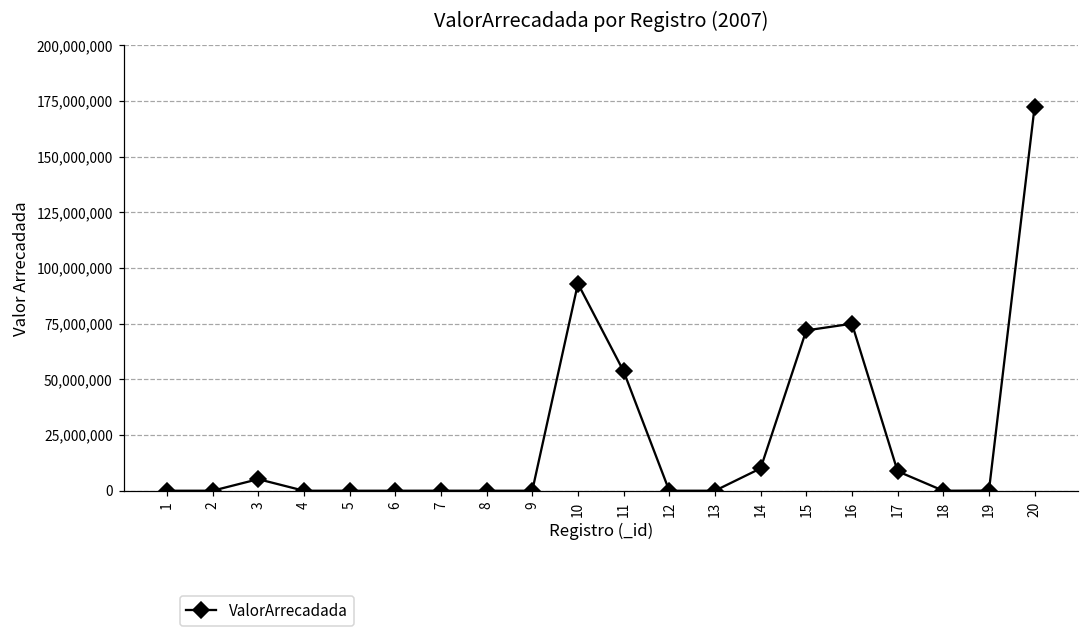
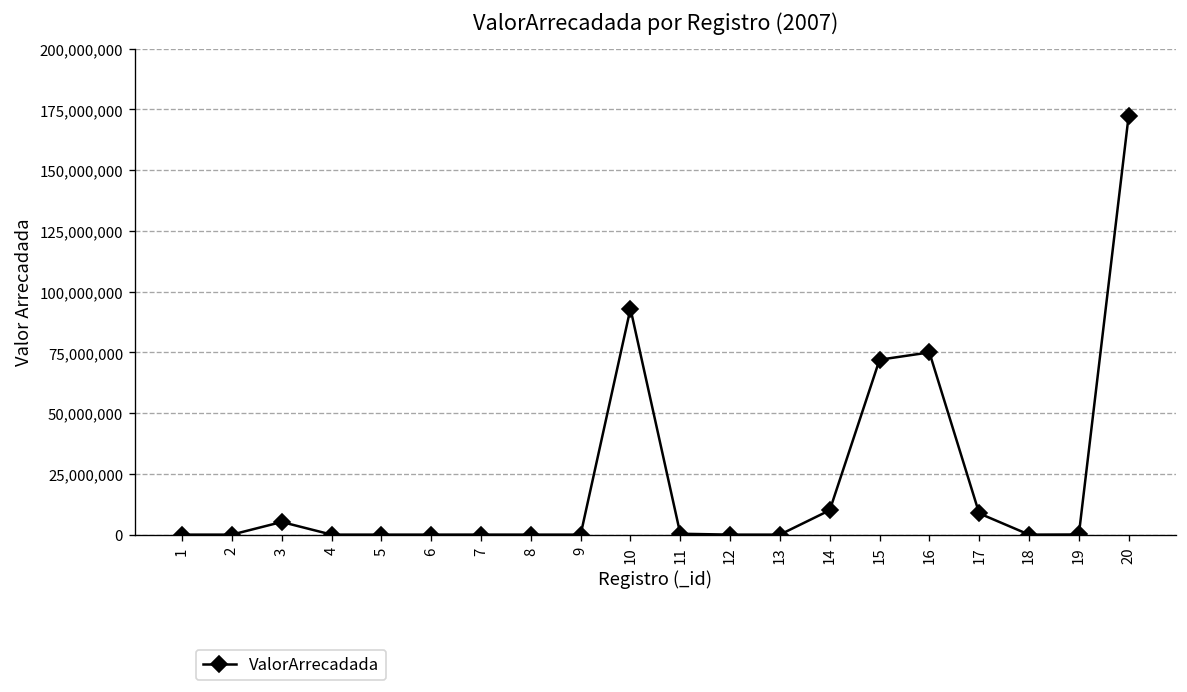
  {
    "1": "0",
    "2": "0",
    "3": "5,000,000",
    "4": "0",
    "5": "0",
    "6": "0",
    "7": "0",
    "8": "0",
    "9": "0",
    "10": "93,000,000",
-   "11": "54,000,000",
+   "11": "0",
    "12": "0",
    "13": "0",
    "14": "10,000,000",
    "15": "72,000,000",
    "16": "75,000,000",
    "17": "9,000,000",
    "18": "0",
    "19": "0",
    "20": "172,000,000"
  }
